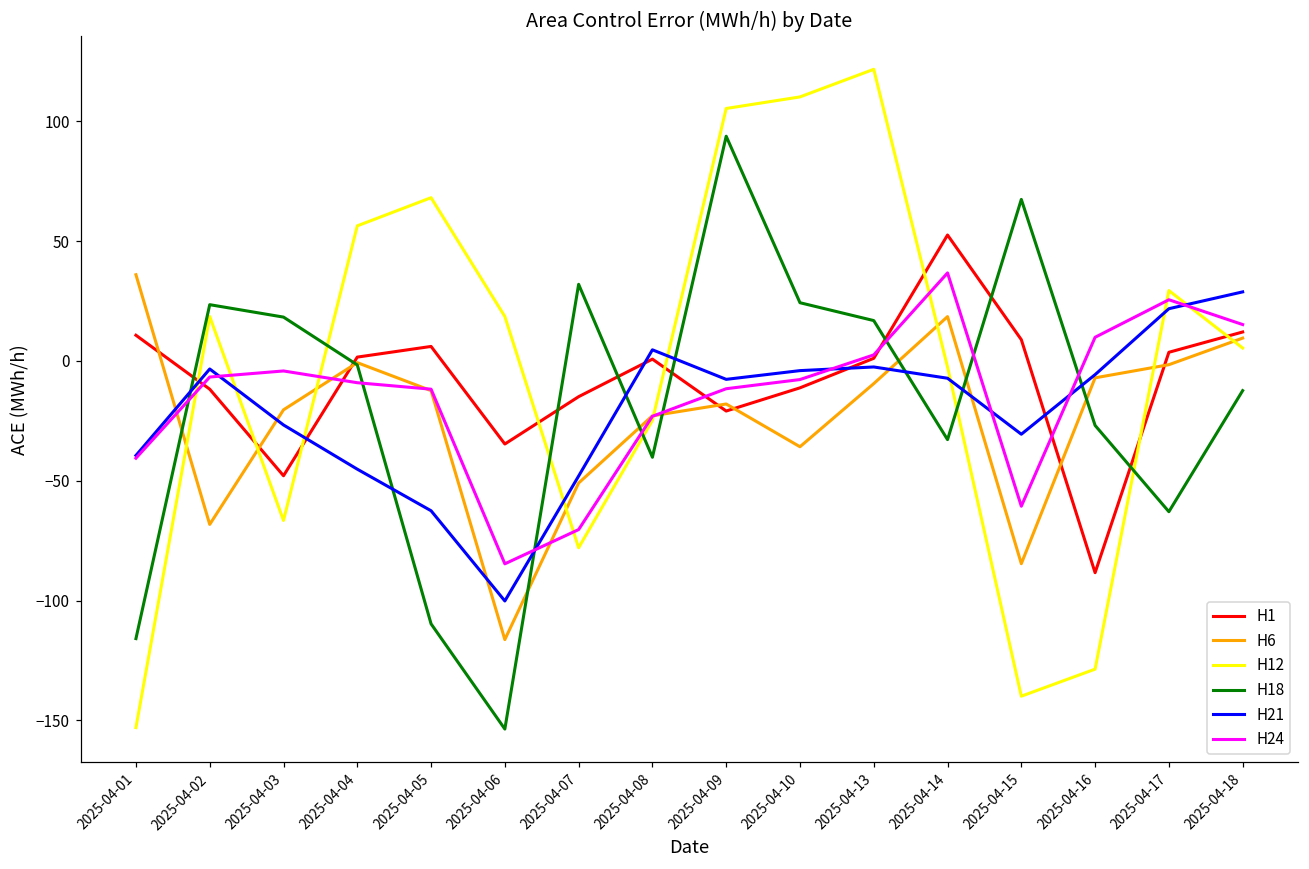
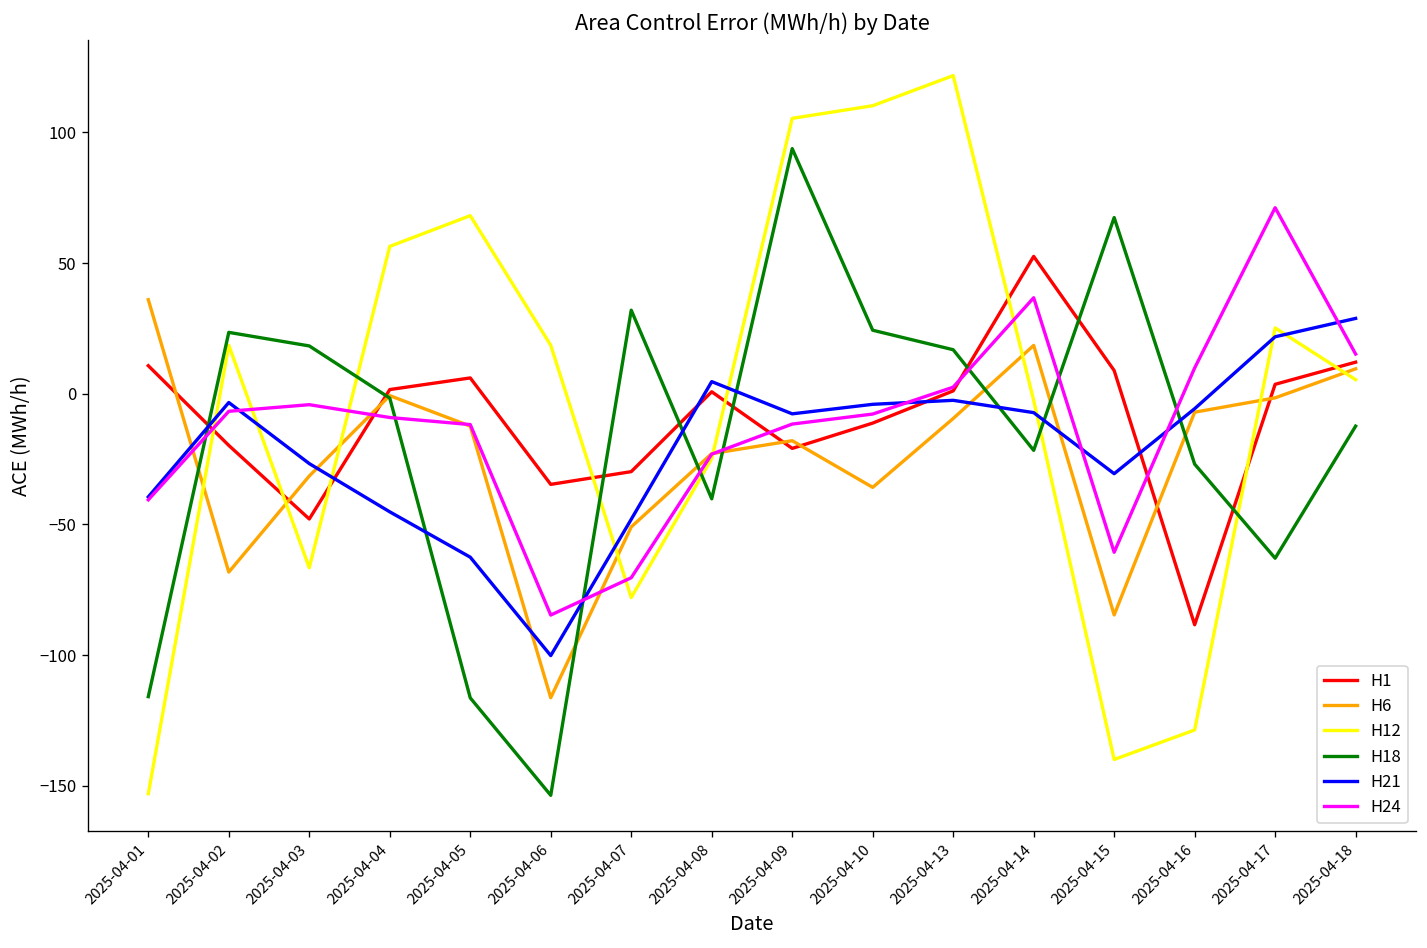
  {
    "H1": {
      "2025-04-01": 11,
-     "2025-04-02": -12,
+     "2025-04-02": -20,
      "2025-04-03": -48,
      "2025-04-04": 2,
      "2025-04-05": 6,
      "2025-04-06": -35,
-     "2025-04-07": -15,
+     "2025-04-07": -30,
      "2025-04-08": 1,
      "2025-04-09": -21,
      "2025-04-10": -11,
      "2025-04-13": 1,
      "2025-04-14": 53,
      "2025-04-15": 9,
      "2025-04-16": -88,
      "2025-04-17": 4,
      "2025-04-18": 12
    },
    "H6": {
      "2025-04-01": 36,
      "2025-04-02": -68,
-     "2025-04-03": -20,
+     "2025-04-03": -31,
      "2025-04-06": -116,
      "2025-04-07": -51,
      "2025-04-09": -18,
      "2025-04-10": -36,
      "2025-04-13": -9,
      "2025-04-14": 19,
      "2025-04-15": -85,
      "2025-04-16": -7,
      "2025-04-17": -2,
      "2025-04-18": 10
    },
    "H12": {
      "2025-04-01": -153,
      "2025-04-02": 19,
      "2025-04-03": -67,
      "2025-04-04": 56,
      "2025-04-05": 68,
      "2025-04-06": 19,
      "2025-04-07": -78,
      "2025-04-08": -25,
      "2025-04-09": 105,
      "2025-04-10": 110,
      "2025-04-13": 122,
      "2025-04-14": -3,
      "2025-04-15": -140,
      "2025-04-16": -129,
-     "2025-04-17": 29,
+     "2025-04-17": 25,
      "2025-04-18": 5
    },
    "H18": {
      "2025-04-01": -116,
      "2025-04-02": 23,
      "2025-04-03": 18,
-     "2025-04-05": -110,
+     "2025-04-05": -116,
      "2025-04-06": -154,
      "2025-04-07": 32,
      "2025-04-08": -40,
      "2025-04-09": 94,
      "2025-04-10": 24,
      "2025-04-13": 17,
-     "2025-04-14": -33,
+     "2025-04-14": -22,
      "2025-04-15": 67,
      "2025-04-16": -27,
      "2025-04-17": -63,
      "2025-04-18": -12
    },
    "H21": {
      "2025-04-02": -3,
      "2025-04-03": -27,
      "2025-04-04": -45,
      "2025-04-05": -63,
      "2025-04-06": -100,
      "2025-04-07": -48,
      "2025-04-08": 5,
      "2025-04-09": -8,
      "2025-04-10": -4,
      "2025-04-13": -3,
      "2025-04-14": -7,
      "2025-04-15": -31,
      "2025-04-16": -6,
      "2025-04-17": 22,
      "2025-04-18": 29
    },
    "H24": {
      "2025-04-02": -7,
      "2025-04-03": -4,
      "2025-04-04": -9,
      "2025-04-06": -85,
      "2025-04-07": -70,
      "2025-04-09": -12,
      "2025-04-10": -8,
      "2025-04-13": 3,
      "2025-04-14": 37,
      "2025-04-15": -61,
      "2025-04-16": 10,
-     "2025-04-17": 26,
+     "2025-04-17": 71,
      "2025-04-18": 15
    }
  }
